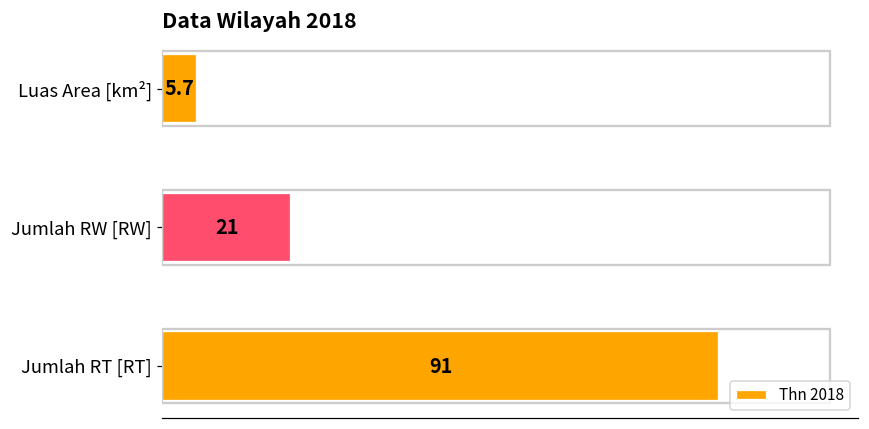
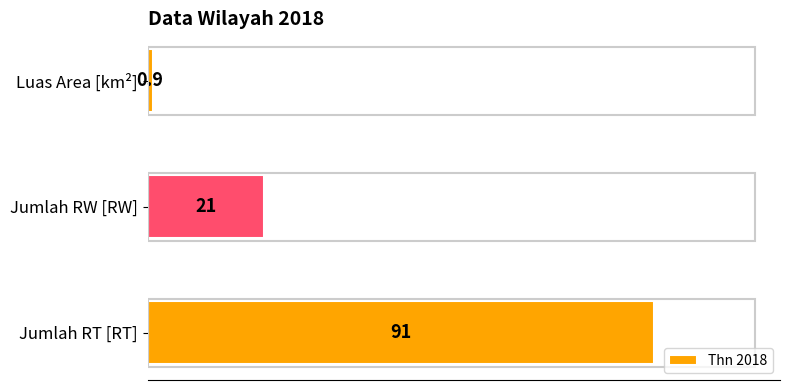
  {
-   "Luas Area [km²]": 5.7,
+   "Luas Area [km²]": 0.9,
    "Jumlah RW [RW]": 21,
    "Jumlah RT [RT]": 91
  }
